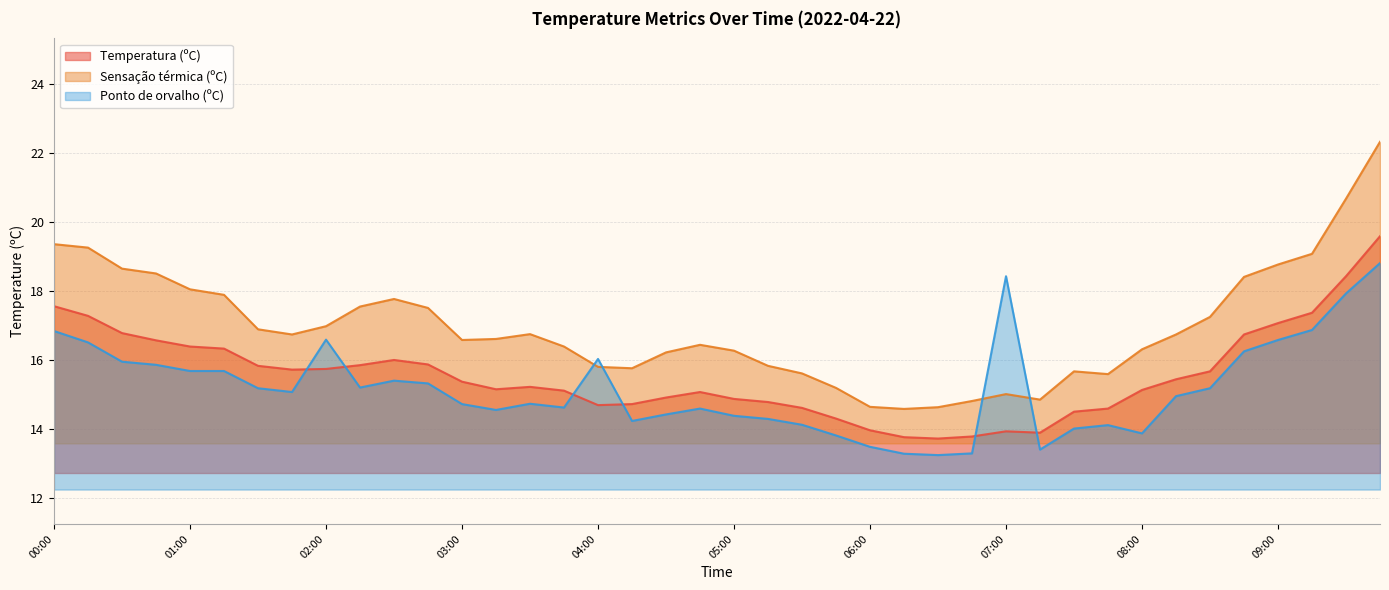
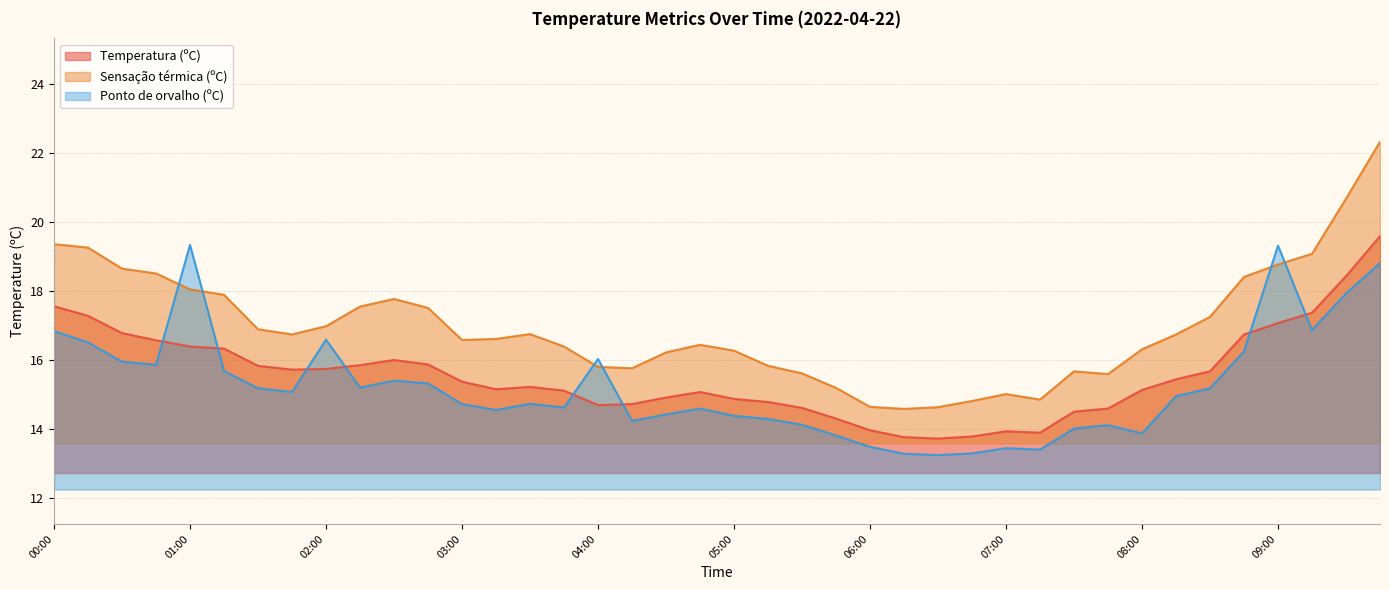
  {
    "Ponto de orvalho (ºC)": {
      "00:00": 16.8,
-     "01:00": 15.7,
+     "01:00": 19.3,
      "02:00": 16.6,
      "03:00": 14.7,
      "04:00": 16.0,
      "05:00": 14.4,
      "06:00": 13.5,
-     "07:00": 18.4,
+     "07:00": 13.4,
      "08:00": 13.9,
-     "09:00": 16.6
+     "09:00": 19.3
    }
  }
